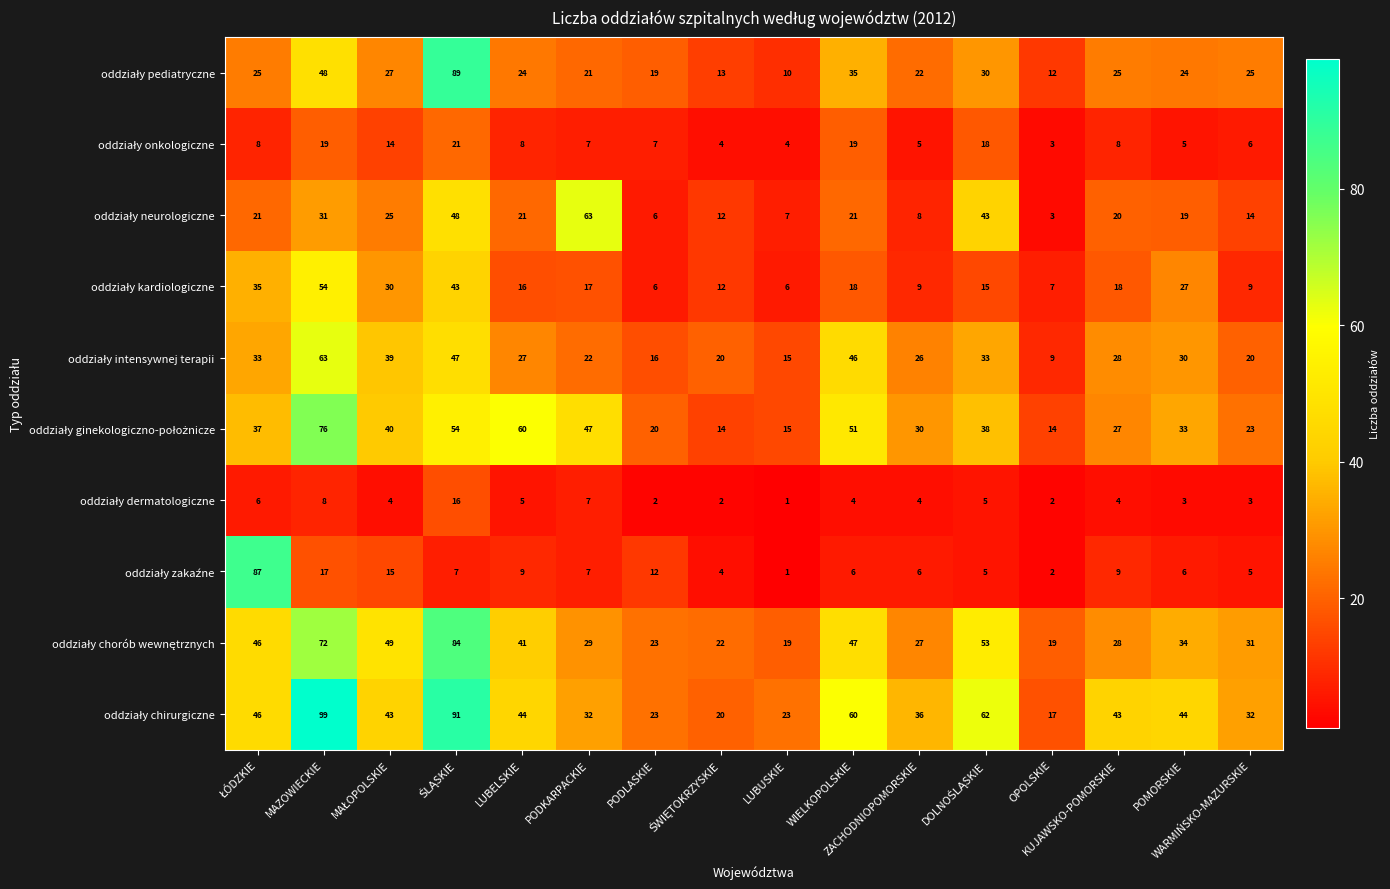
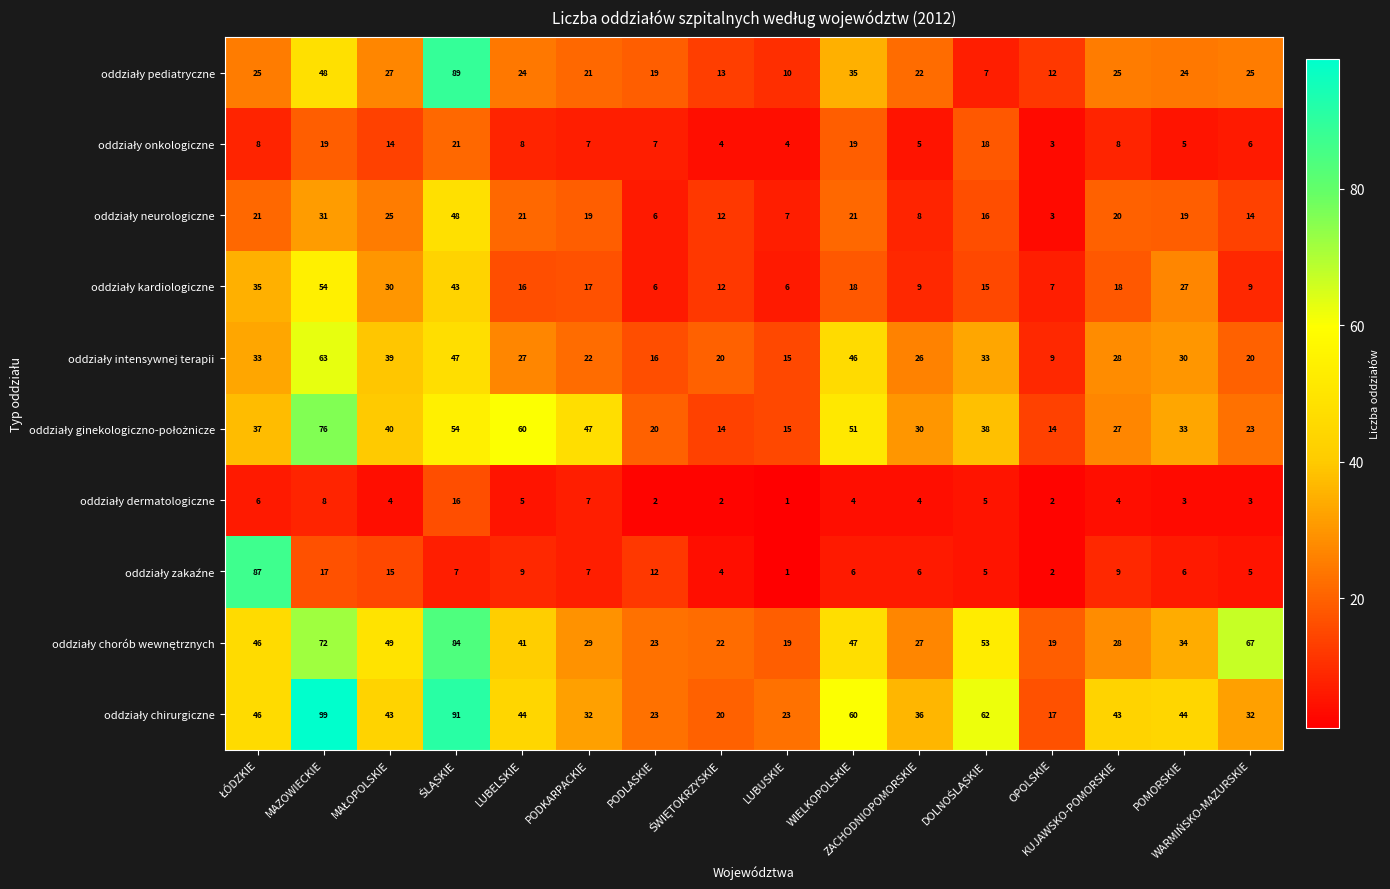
  {
    "oddziały pediatryczne": {
      "ŁÓDZKIE": 25,
      "MAZOWIECKIE": 48,
      "MAŁOPOLSKIE": 27,
      "ŚLĄSKIE": 89,
      "LUBELSKIE": 24,
      "PODKARPACKIE": 21,
      "PODLASKIE": 19,
      "ŚWIĘTOKRZYSKIE": 13,
      "LUBUSKIE": 10,
      "WIELKOPOLSKIE": 35,
      "ZACHODNIOPOMORSKIE": 22,
-     "DOLNOŚLĄSKIE": 30,
+     "DOLNOŚLĄSKIE": 7,
      "OPOLSKIE": 12,
      "KUJAWSKO-POMORSKIE": 25,
      "POMORSKIE": 24,
      "WARMIŃSKO-MAZURSKIE": 25
    },
    "oddziały onkologiczne": {
      "ŁÓDZKIE": 8,
      "MAZOWIECKIE": 19,
      "MAŁOPOLSKIE": 14,
      "ŚLĄSKIE": 21,
      "LUBELSKIE": 8,
      "PODKARPACKIE": 7,
      "PODLASKIE": 7,
      "ŚWIĘTOKRZYSKIE": 4,
      "LUBUSKIE": 4,
      "WIELKOPOLSKIE": 19,
      "ZACHODNIOPOMORSKIE": 5,
      "DOLNOŚLĄSKIE": 18,
      "OPOLSKIE": 3,
      "KUJAWSKO-POMORSKIE": 8,
      "POMORSKIE": 5,
      "WARMIŃSKO-MAZURSKIE": 6
    },
    "oddziały neurologiczne": {
      "ŁÓDZKIE": 21,
      "MAZOWIECKIE": 31,
      "MAŁOPOLSKIE": 25,
      "ŚLĄSKIE": 48,
      "LUBELSKIE": 21,
-     "PODKARPACKIE": 63,
+     "PODKARPACKIE": 19,
      "PODLASKIE": 6,
      "ŚWIĘTOKRZYSKIE": 12,
      "LUBUSKIE": 7,
      "WIELKOPOLSKIE": 21,
      "ZACHODNIOPOMORSKIE": 8,
-     "DOLNOŚLĄSKIE": 43,
+     "DOLNOŚLĄSKIE": 16,
      "OPOLSKIE": 3,
      "KUJAWSKO-POMORSKIE": 20,
      "POMORSKIE": 19,
      "WARMIŃSKO-MAZURSKIE": 14
    },
    "oddziały kardiologiczne": {
      "ŁÓDZKIE": 35,
      "MAZOWIECKIE": 54,
      "MAŁOPOLSKIE": 30,
      "ŚLĄSKIE": 43,
      "LUBELSKIE": 16,
      "PODKARPACKIE": 17,
      "PODLASKIE": 6,
      "ŚWIĘTOKRZYSKIE": 12,
      "LUBUSKIE": 6,
      "WIELKOPOLSKIE": 18,
      "ZACHODNIOPOMORSKIE": 9,
      "DOLNOŚLĄSKIE": 15,
      "OPOLSKIE": 7,
      "KUJAWSKO-POMORSKIE": 18,
      "POMORSKIE": 27,
      "WARMIŃSKO-MAZURSKIE": 9
    },
    "oddziały intensywnej terapii": {
      "ŁÓDZKIE": 33,
      "MAZOWIECKIE": 63,
      "MAŁOPOLSKIE": 39,
      "ŚLĄSKIE": 47,
      "LUBELSKIE": 27,
      "PODKARPACKIE": 22,
      "PODLASKIE": 16,
      "ŚWIĘTOKRZYSKIE": 20,
      "LUBUSKIE": 15,
      "WIELKOPOLSKIE": 46,
      "ZACHODNIOPOMORSKIE": 26,
      "DOLNOŚLĄSKIE": 33,
      "OPOLSKIE": 9,
      "KUJAWSKO-POMORSKIE": 28,
      "POMORSKIE": 30,
      "WARMIŃSKO-MAZURSKIE": 20
    },
    "oddziały ginekologiczno-położnicze": {
      "ŁÓDZKIE": 37,
      "MAZOWIECKIE": 76,
      "MAŁOPOLSKIE": 40,
      "ŚLĄSKIE": 54,
      "LUBELSKIE": 60,
      "PODKARPACKIE": 47,
      "PODLASKIE": 20,
      "ŚWIĘTOKRZYSKIE": 14,
      "LUBUSKIE": 15,
      "WIELKOPOLSKIE": 51,
      "ZACHODNIOPOMORSKIE": 30,
      "DOLNOŚLĄSKIE": 38,
      "OPOLSKIE": 14,
      "KUJAWSKO-POMORSKIE": 27,
      "POMORSKIE": 33,
      "WARMIŃSKO-MAZURSKIE": 23
    },
    "oddziały dermatologiczne": {
      "ŁÓDZKIE": 6,
      "MAZOWIECKIE": 8,
      "MAŁOPOLSKIE": 4,
      "ŚLĄSKIE": 16,
      "LUBELSKIE": 5,
      "PODKARPACKIE": 7,
      "PODLASKIE": 2,
      "ŚWIĘTOKRZYSKIE": 2,
      "LUBUSKIE": 1,
      "WIELKOPOLSKIE": 4,
      "ZACHODNIOPOMORSKIE": 4,
      "DOLNOŚLĄSKIE": 5,
      "OPOLSKIE": 2,
      "KUJAWSKO-POMORSKIE": 4,
      "POMORSKIE": 3,
      "WARMIŃSKO-MAZURSKIE": 3
    },
    "oddziały zakaźne": {
      "ŁÓDZKIE": 87,
      "MAZOWIECKIE": 17,
      "MAŁOPOLSKIE": 15,
      "ŚLĄSKIE": 7,
      "LUBELSKIE": 9,
      "PODKARPACKIE": 7,
      "PODLASKIE": 12,
      "ŚWIĘTOKRZYSKIE": 4,
      "LUBUSKIE": 1,
      "WIELKOPOLSKIE": 6,
      "ZACHODNIOPOMORSKIE": 6,
      "DOLNOŚLĄSKIE": 5,
      "OPOLSKIE": 2,
      "KUJAWSKO-POMORSKIE": 9,
      "POMORSKIE": 6,
      "WARMIŃSKO-MAZURSKIE": 5
    },
    "oddziały chorób wewnętrznych": {
      "ŁÓDZKIE": 46,
      "MAZOWIECKIE": 72,
      "MAŁOPOLSKIE": 49,
      "ŚLĄSKIE": 84,
      "LUBELSKIE": 41,
      "PODKARPACKIE": 29,
      "PODLASKIE": 23,
      "ŚWIĘTOKRZYSKIE": 22,
      "LUBUSKIE": 19,
      "WIELKOPOLSKIE": 47,
      "ZACHODNIOPOMORSKIE": 27,
      "DOLNOŚLĄSKIE": 53,
      "OPOLSKIE": 19,
      "KUJAWSKO-POMORSKIE": 28,
      "POMORSKIE": 34,
-     "WARMIŃSKO-MAZURSKIE": 31
+     "WARMIŃSKO-MAZURSKIE": 67
    },
    "oddziały chirurgiczne": {
      "ŁÓDZKIE": 46,
      "MAZOWIECKIE": 99,
      "MAŁOPOLSKIE": 43,
      "ŚLĄSKIE": 91,
      "LUBELSKIE": 44,
      "PODKARPACKIE": 32,
      "PODLASKIE": 23,
      "ŚWIĘTOKRZYSKIE": 20,
      "LUBUSKIE": 23,
      "WIELKOPOLSKIE": 60,
      "ZACHODNIOPOMORSKIE": 36,
      "DOLNOŚLĄSKIE": 62,
      "OPOLSKIE": 17,
      "KUJAWSKO-POMORSKIE": 43,
      "POMORSKIE": 44,
      "WARMIŃSKO-MAZURSKIE": 32
    }
  }
